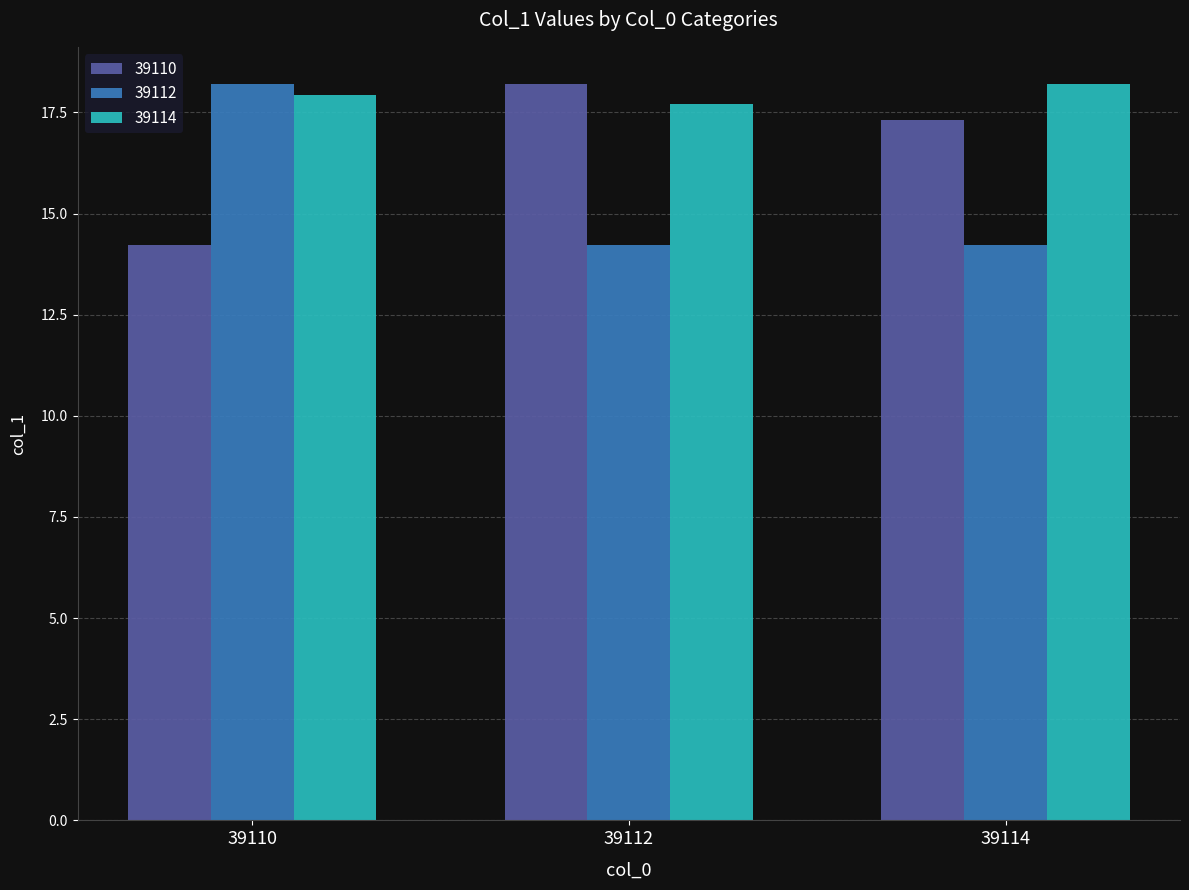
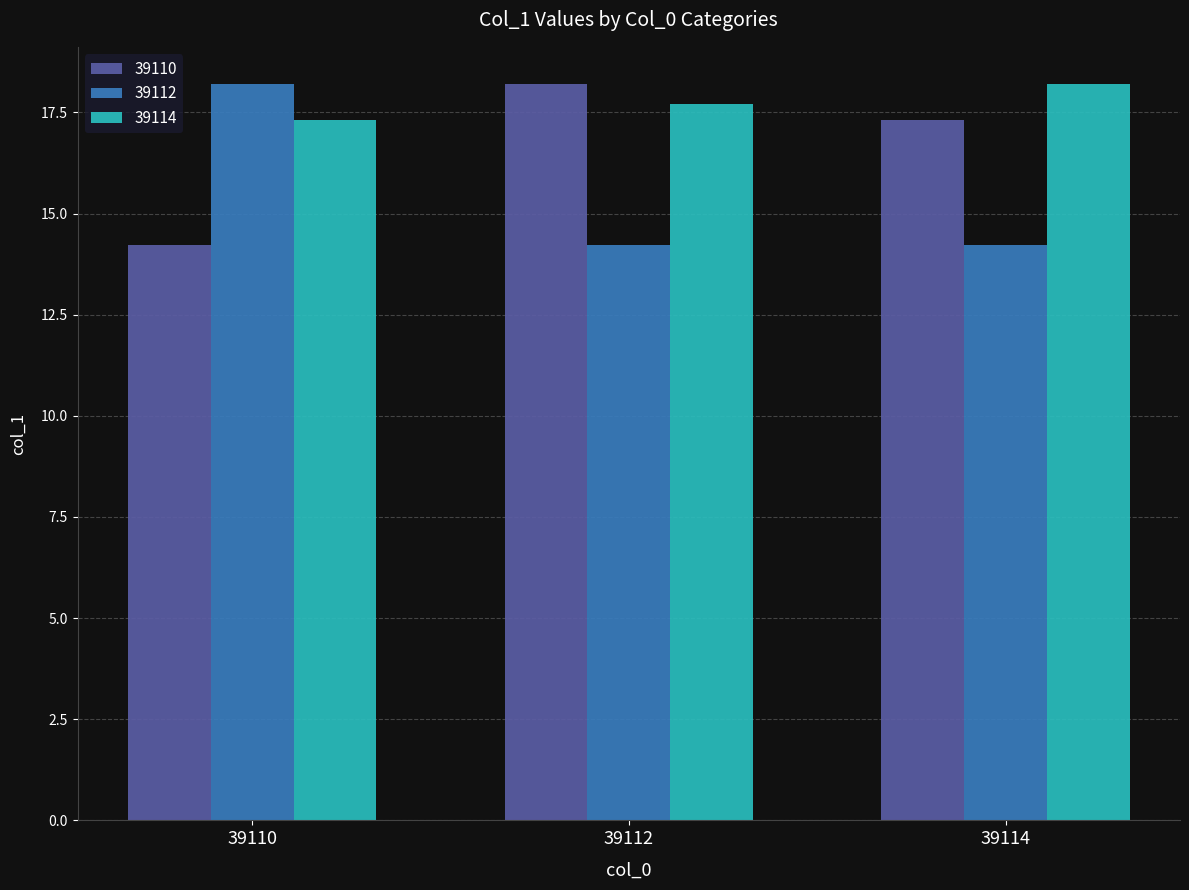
  {
    "39114": {
-     "39110": 17.9,
+     "39110": 17.3,
      "39112": 17.7,
      "39114": 18.2
    }
  }
